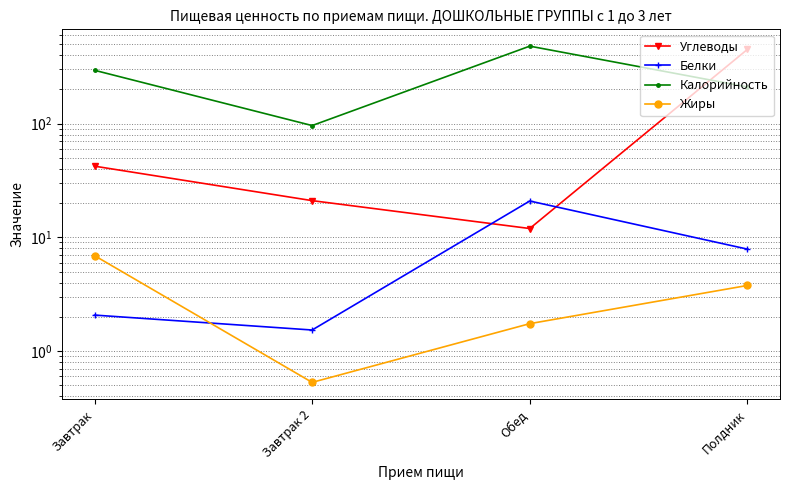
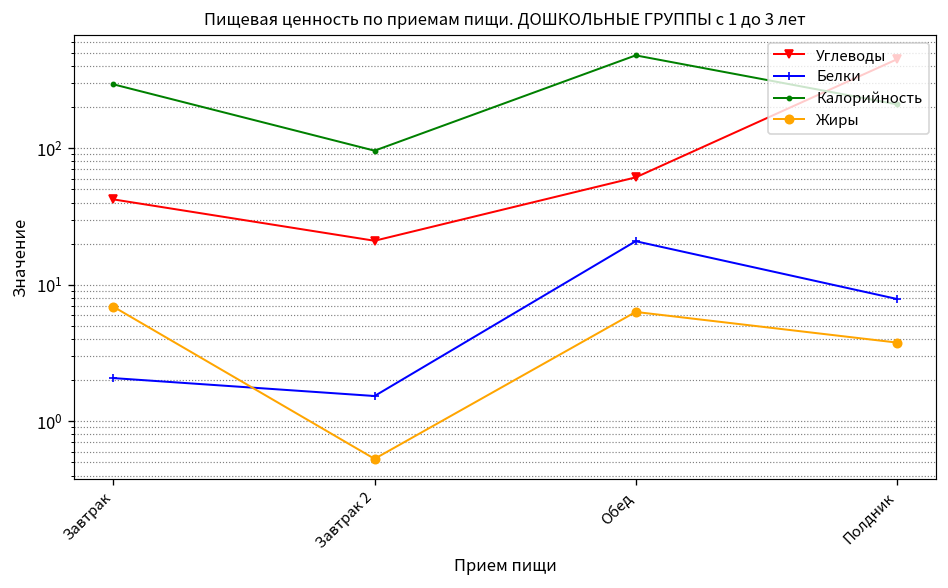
  {
    "Углеводы": {
      "Завтрак": 42,
      "Завтрак 2": 21,
-     "Обед": 12
+     "Обед": 60
    },
    "Белки": {
      "Завтрак": 2.1,
      "Завтрак 2": 1.5,
      "Обед": 21,
      "Полдник": 8
    },
    "Калорийность": {
      "Завтрак": 290,
      "Завтрак 2": 100,
      "Обед": 480
    },
    "Жиры": {
      "Завтрак": 7,
      "Завтрак 2": 0.5,
-     "Обед": 1.7,
+     "Обед": 6,
      "Полдник": 3.8
    }
  }
